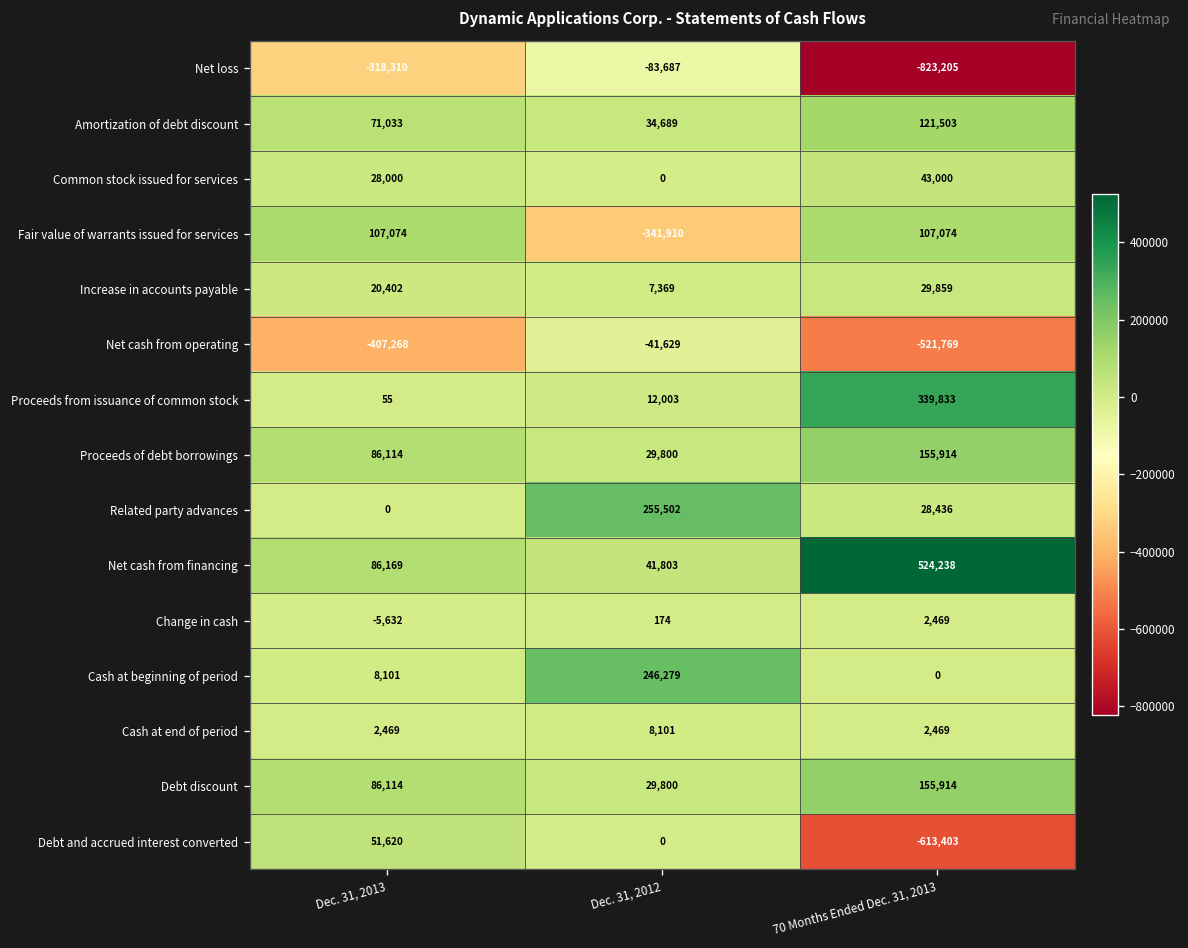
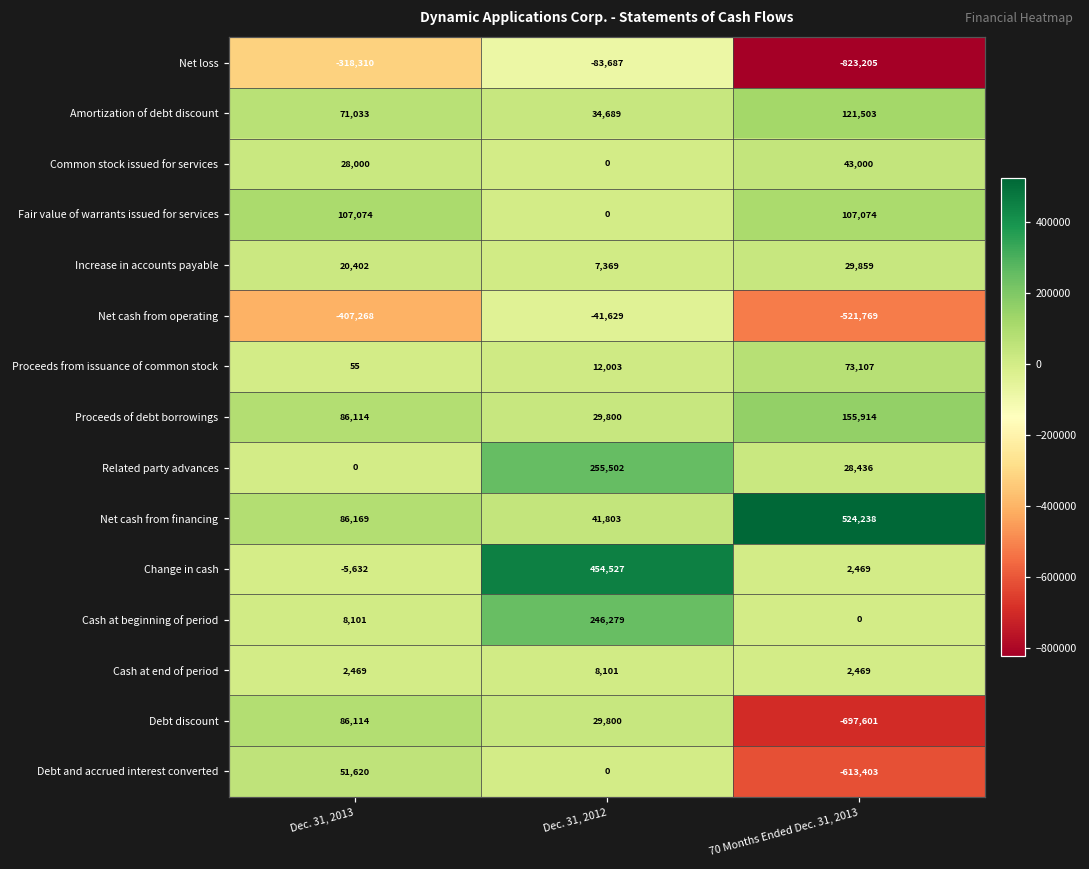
  {
    "Net loss": {
      "Dec. 31, 2013": "-318,310",
      "Dec. 31, 2012": "-83,687",
      "70 Months Ended Dec. 31, 2013": "-823,205"
    },
    "Amortization of debt discount": {
      "Dec. 31, 2013": "71,033",
      "Dec. 31, 2012": "34,689",
      "70 Months Ended Dec. 31, 2013": "121,503"
    },
    "Common stock issued for services": {
      "Dec. 31, 2013": "28,000",
      "Dec. 31, 2012": "0",
      "70 Months Ended Dec. 31, 2013": "43,000"
    },
    "Fair value of warrants issued for services": {
      "Dec. 31, 2013": "107,074",
-     "Dec. 31, 2012": "-341,910",
+     "Dec. 31, 2012": "0",
      "70 Months Ended Dec. 31, 2013": "107,074"
    },
    "Increase in accounts payable": {
      "Dec. 31, 2013": "20,402",
      "Dec. 31, 2012": "7,369",
      "70 Months Ended Dec. 31, 2013": "29,859"
    },
    "Net cash from operating": {
      "Dec. 31, 2013": "-407,268",
      "Dec. 31, 2012": "-41,629",
      "70 Months Ended Dec. 31, 2013": "-521,769"
    },
    "Proceeds from issuance of common stock": {
      "Dec. 31, 2013": "55",
      "Dec. 31, 2012": "12,003",
-     "70 Months Ended Dec. 31, 2013": "339,833"
+     "70 Months Ended Dec. 31, 2013": "73,107"
    },
    "Proceeds of debt borrowings": {
      "Dec. 31, 2013": "86,114",
      "Dec. 31, 2012": "29,800",
      "70 Months Ended Dec. 31, 2013": "155,914"
    },
    "Related party advances": {
      "Dec. 31, 2013": "0",
      "Dec. 31, 2012": "255,502",
      "70 Months Ended Dec. 31, 2013": "28,436"
    },
    "Net cash from financing": {
      "Dec. 31, 2013": "86,169",
      "Dec. 31, 2012": "41,803",
      "70 Months Ended Dec. 31, 2013": "524,238"
    },
    "Change in cash": {
      "Dec. 31, 2013": "-5,632",
-     "Dec. 31, 2012": "174",
+     "Dec. 31, 2012": "454,527",
      "70 Months Ended Dec. 31, 2013": "2,469"
    },
    "Cash at beginning of period": {
      "Dec. 31, 2013": "8,101",
      "Dec. 31, 2012": "246,279",
      "70 Months Ended Dec. 31, 2013": "0"
    },
    "Cash at end of period": {
      "Dec. 31, 2013": "2,469",
      "Dec. 31, 2012": "8,101",
      "70 Months Ended Dec. 31, 2013": "2,469"
    },
    "Debt discount": {
      "Dec. 31, 2013": "86,114",
      "Dec. 31, 2012": "29,800",
-     "70 Months Ended Dec. 31, 2013": "155,914"
+     "70 Months Ended Dec. 31, 2013": "-697,601"
    },
    "Debt and accrued interest converted": {
      "Dec. 31, 2013": "51,620",
      "Dec. 31, 2012": "0",
      "70 Months Ended Dec. 31, 2013": "-613,403"
    }
  }
